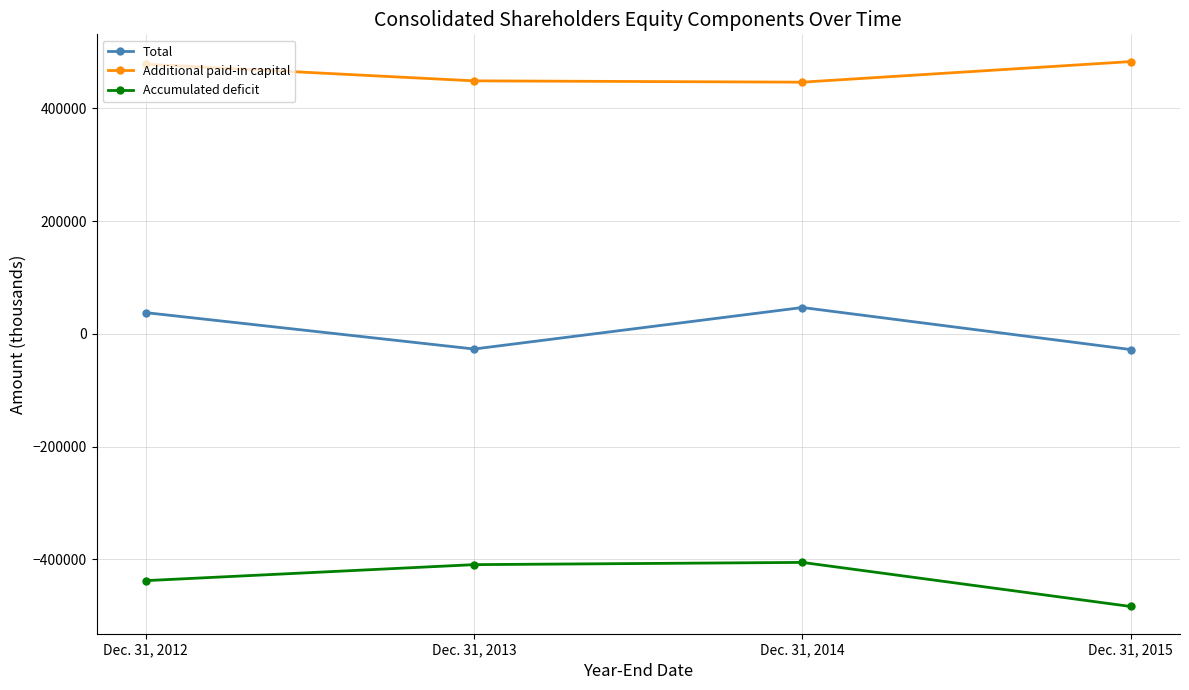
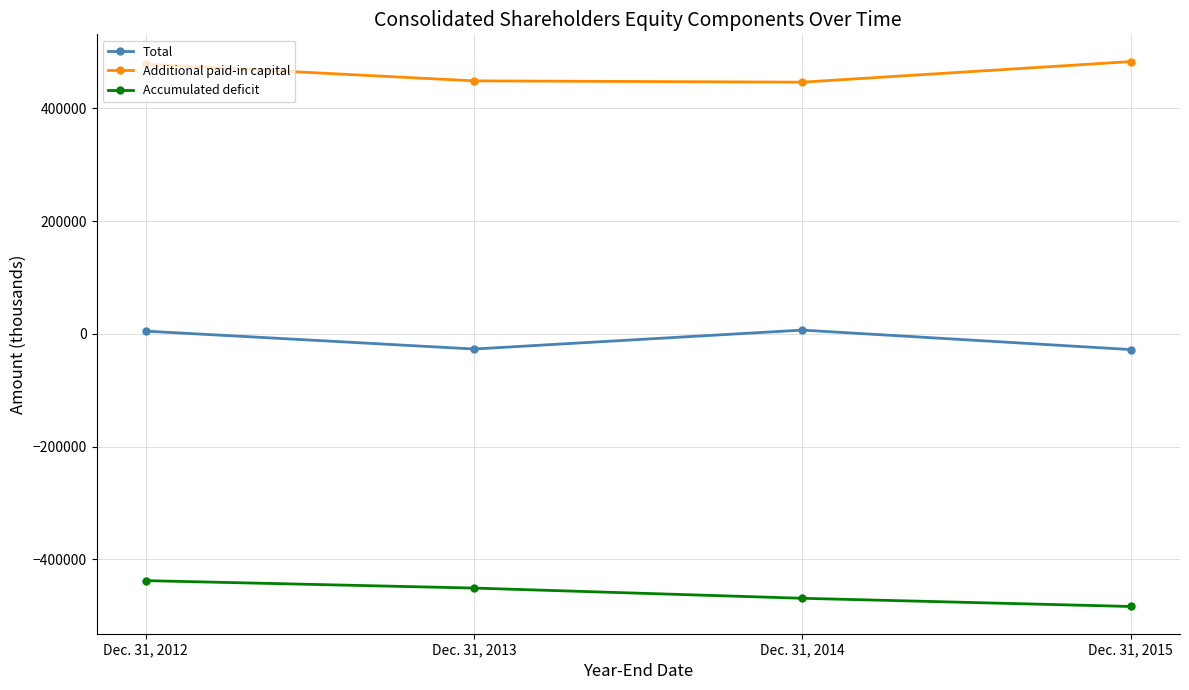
  {
    "Total": {
-     "Dec. 31, 2012": 40000,
+     "Dec. 31, 2012": 10000,
      "Dec. 31, 2013": -30000,
-     "Dec. 31, 2014": 50000,
+     "Dec. 31, 2014": 10000,
      "Dec. 31, 2015": -30000
    },
    "Additional paid-in capital": {
      "Dec. 31, 2013": 450000,
      "Dec. 31, 2014": 450000,
      "Dec. 31, 2015": 480000
    },
    "Accumulated deficit": {
      "Dec. 31, 2012": -440000,
-     "Dec. 31, 2013": -410000,
-     "Dec. 31, 2014": -410000,
+     "Dec. 31, 2013": -450000,
+     "Dec. 31, 2014": -470000,
      "Dec. 31, 2015": -480000
    }
  }
